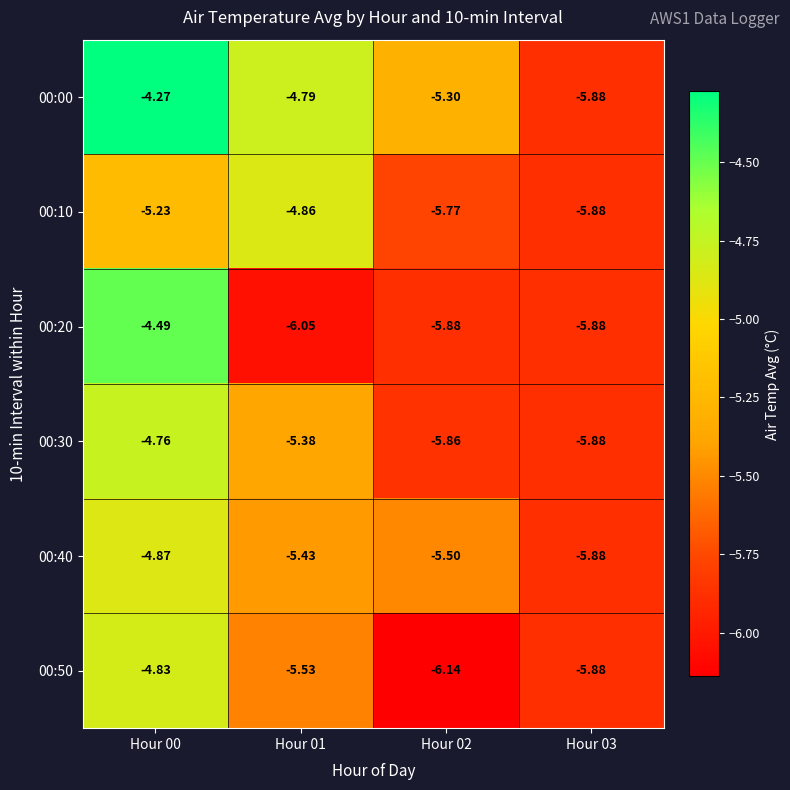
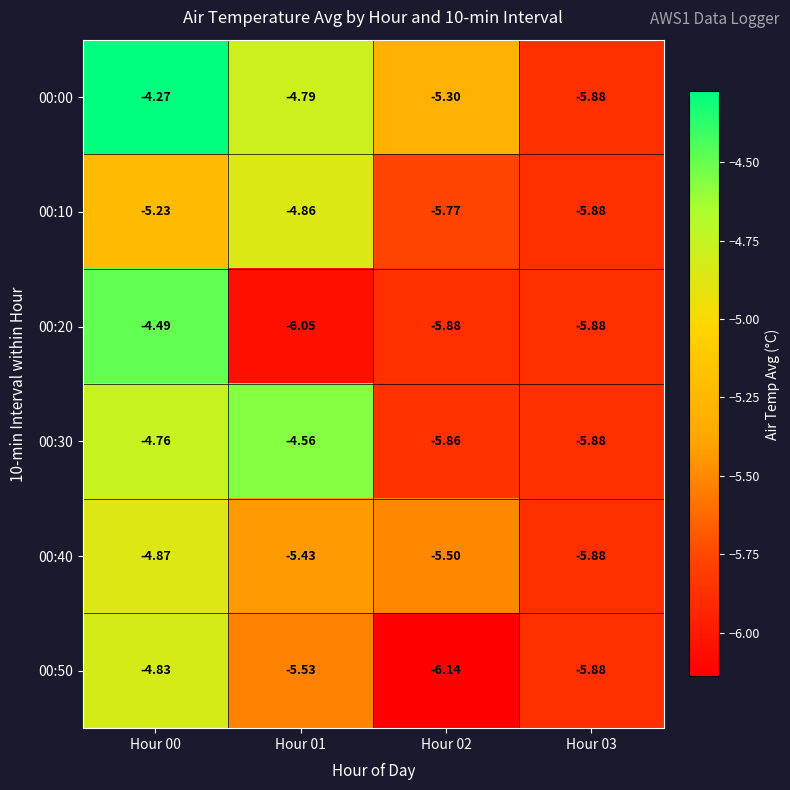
  {
    "00:00": {
      "Hour 00": -4.27,
      "Hour 01": -4.79,
      "Hour 02": -5.30,
      "Hour 03": -5.88
    },
    "00:10": {
      "Hour 00": -5.23,
      "Hour 01": -4.86,
      "Hour 02": -5.77,
      "Hour 03": -5.88
    },
    "00:20": {
      "Hour 00": -4.49,
      "Hour 01": -6.05,
      "Hour 02": -5.88,
      "Hour 03": -5.88
    },
    "00:30": {
      "Hour 00": -4.76,
-     "Hour 01": -5.38,
+     "Hour 01": -4.56,
      "Hour 02": -5.86,
      "Hour 03": -5.88
    },
    "00:40": {
      "Hour 00": -4.87,
      "Hour 01": -5.43,
      "Hour 02": -5.50,
      "Hour 03": -5.88
    },
    "00:50": {
      "Hour 00": -4.83,
      "Hour 01": -5.53,
      "Hour 02": -6.14,
      "Hour 03": -5.88
    }
  }
